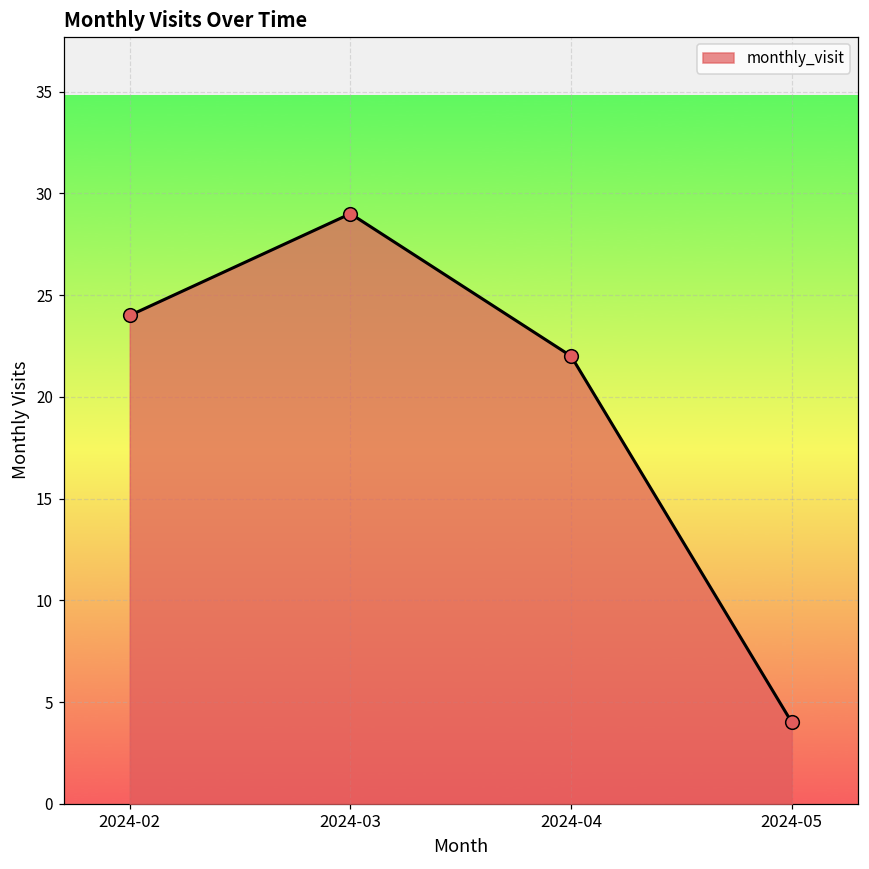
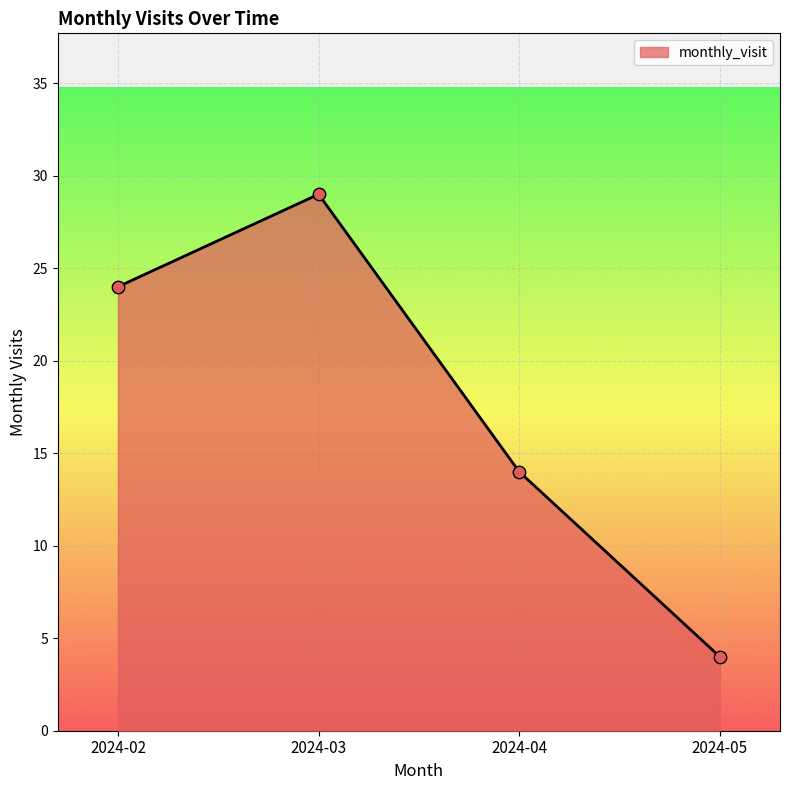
  {
    "2024-02": 24,
    "2024-03": 29,
-   "2024-04": 22,
+   "2024-04": 14,
    "2024-05": 4
  }
